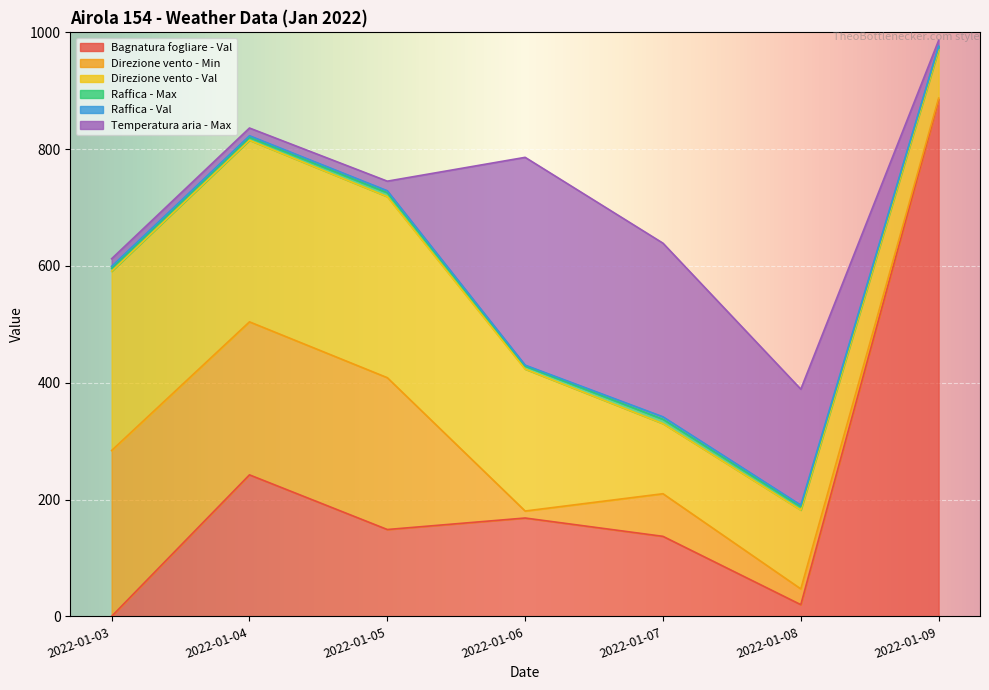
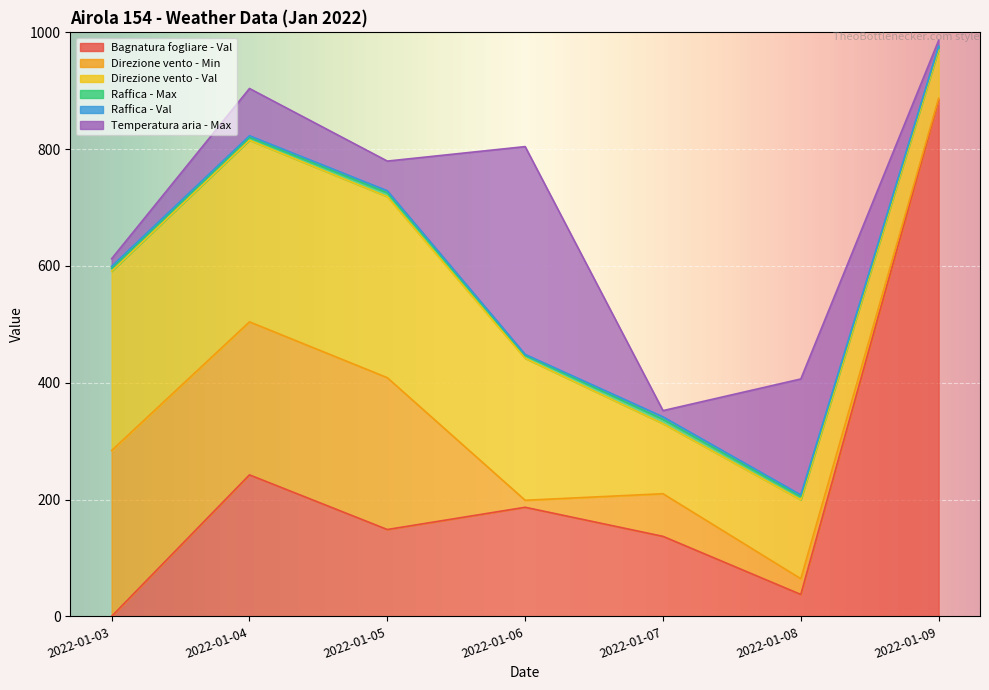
  {
    "Bagnatura fogliare - Val": {
      "2022-01-03": 0,
      "2022-01-04": 240,
      "2022-01-05": 150,
-     "2022-01-06": 170,
+     "2022-01-06": 190,
      "2022-01-07": 140,
-     "2022-01-08": 20
+     "2022-01-08": 40
    },
    "Temperatura aria - Max": {
      "2022-01-03": 10,
-     "2022-01-04": 10,
-     "2022-01-05": 20,
+     "2022-01-04": 80,
+     "2022-01-05": 50,
      "2022-01-06": 360,
-     "2022-01-07": 300,
+     "2022-01-07": 10,
      "2022-01-08": 200,
      "2022-01-09": 10
    }
  }
